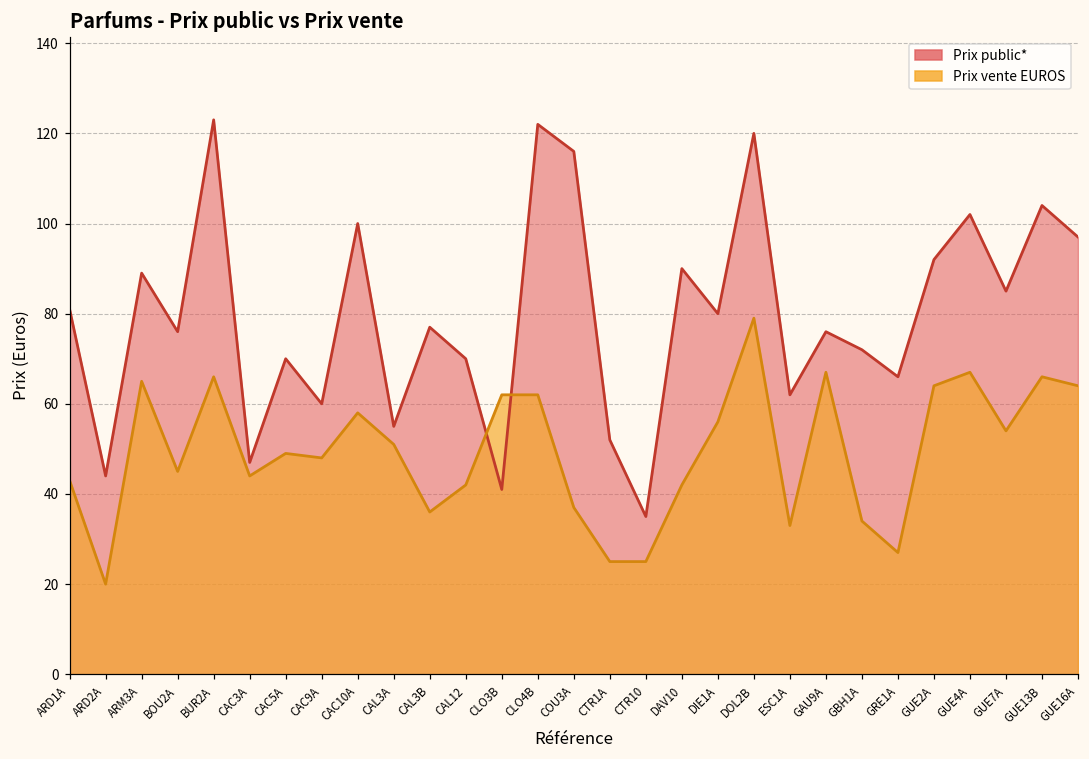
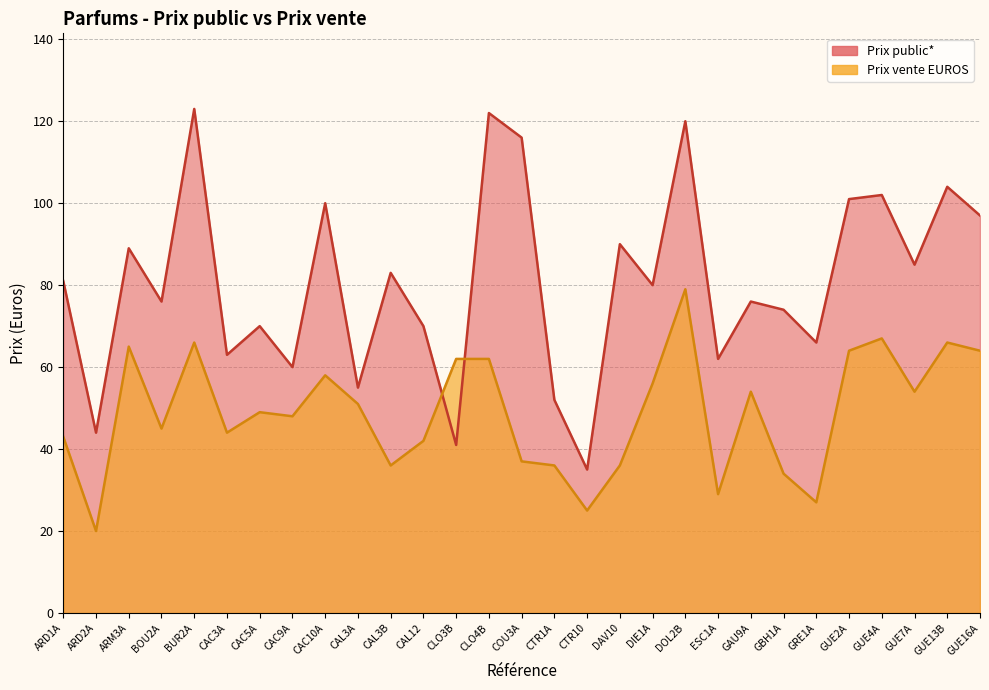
  {
    "Prix public*": {
      "ARD1A": 81,
      "ARD2A": 44,
      "ARM3A": 89,
      "BOU2A": 76,
      "BUR2A": 123,
-     "CAC3A": 47,
+     "CAC3A": 63,
      "CAC5A": 70,
      "CAC9A": 60,
      "CAC10A": 100,
      "CAL3A": 55,
-     "CAL3B": 77,
+     "CAL3B": 83,
      "CAL12": 70,
      "CLO3B": 41,
      "CLO4B": 122,
      "COU3A": 116,
      "CTR1A": 52,
      "CTR10": 35,
      "DAV10": 90,
      "DIE1A": 80,
      "DOL2B": 120,
      "ESC1A": 62,
      "GAU9A": 76,
-     "GBH1A": 72,
+     "GBH1A": 74,
      "GRE1A": 66,
-     "GUE2A": 92,
+     "GUE2A": 101,
      "GUE4A": 102,
      "GUE7A": 85,
      "GUE13B": 104,
      "GUE16A": 97
    },
    "Prix vente EUROS": {
      "ARD1A": 43,
      "ARD2A": 20,
      "ARM3A": 65,
      "BOU2A": 45,
      "BUR2A": 66,
      "CAC3A": 44,
      "CAC5A": 49,
      "CAC9A": 48,
      "CAC10A": 58,
      "CAL3A": 51,
      "CAL3B": 36,
      "CAL12": 42,
      "CLO3B": 62,
      "CLO4B": 62,
      "COU3A": 37,
-     "CTR1A": 25,
+     "CTR1A": 36,
      "CTR10": 25,
-     "DAV10": 42,
+     "DAV10": 36,
      "DIE1A": 56,
      "DOL2B": 79,
-     "ESC1A": 33,
-     "GAU9A": 67,
+     "ESC1A": 29,
+     "GAU9A": 54,
      "GBH1A": 34,
      "GRE1A": 27,
      "GUE2A": 64,
      "GUE4A": 67,
      "GUE7A": 54,
      "GUE13B": 66,
      "GUE16A": 64
    }
  }
